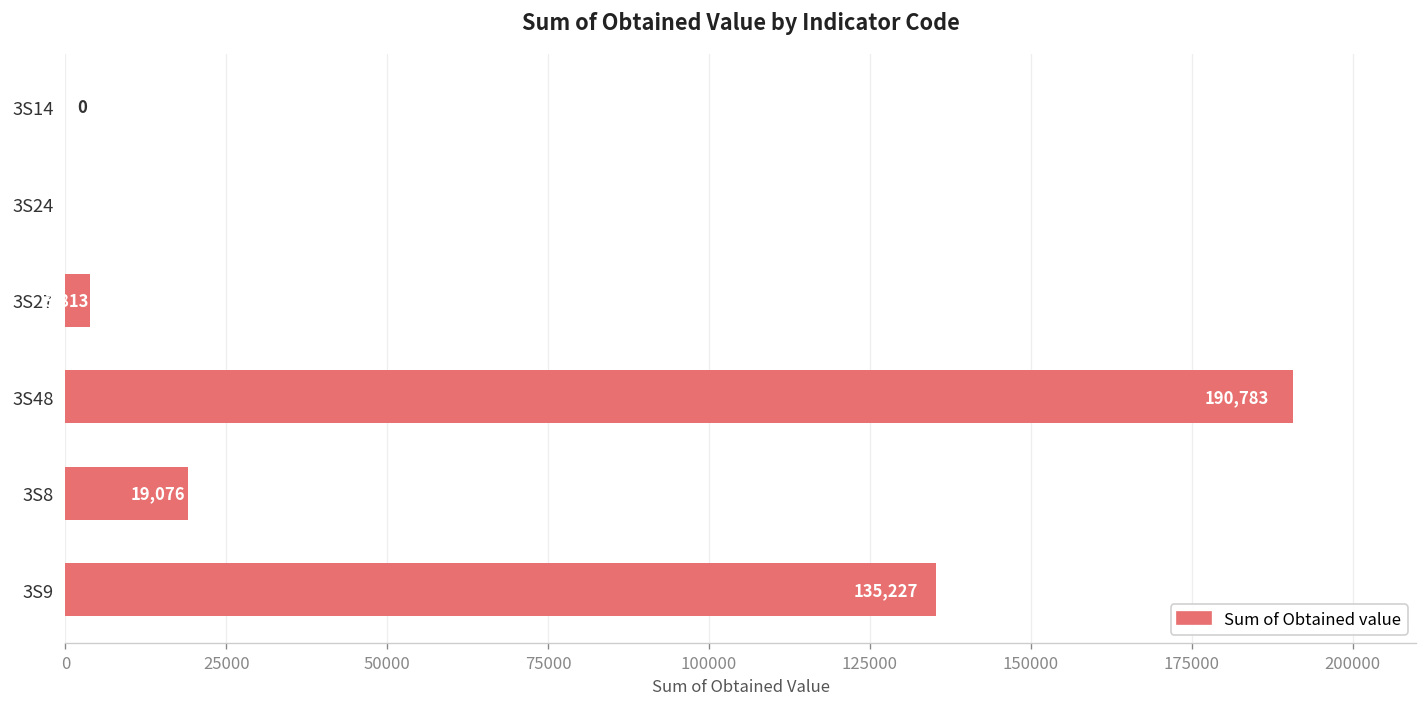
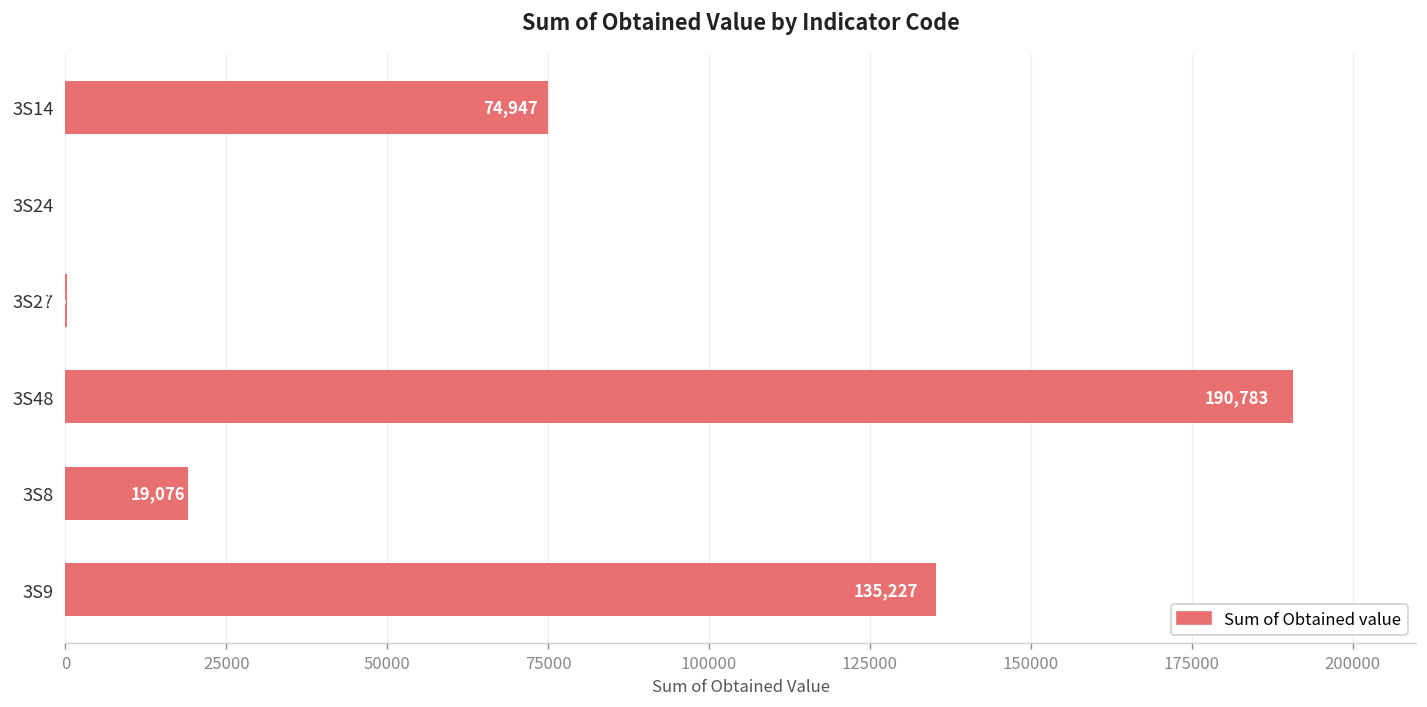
  {
-   "3S14": "0",
-   "3S27": "4000",
+   "3S14": "74,947",
+   "3S27": "0",
    "3S48": "190,783",
    "3S8": "19,076",
    "3S9": "135,227"
  }
